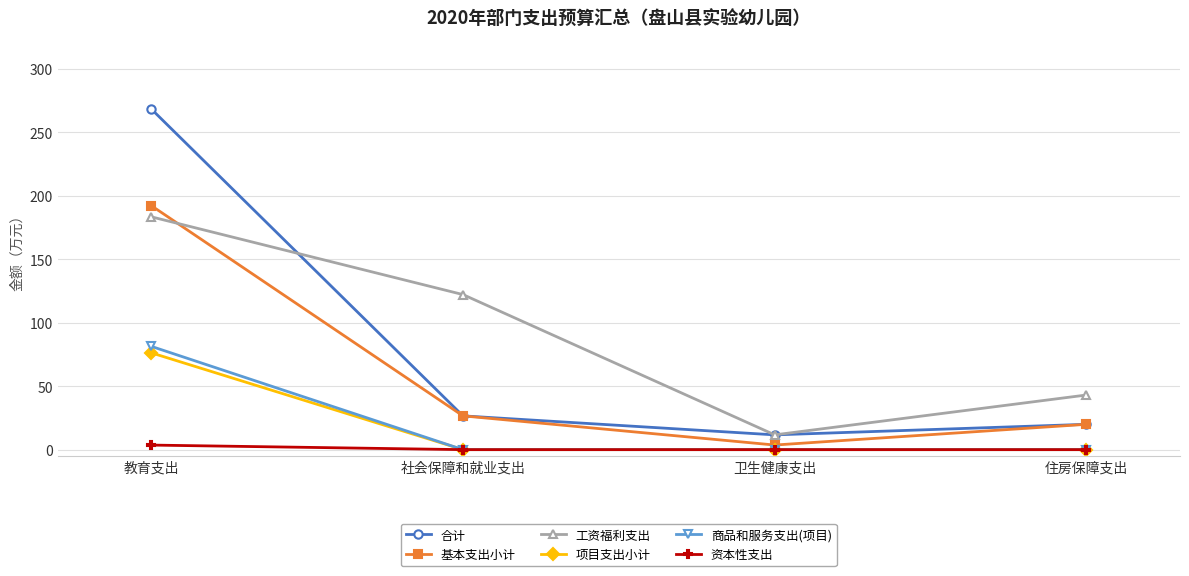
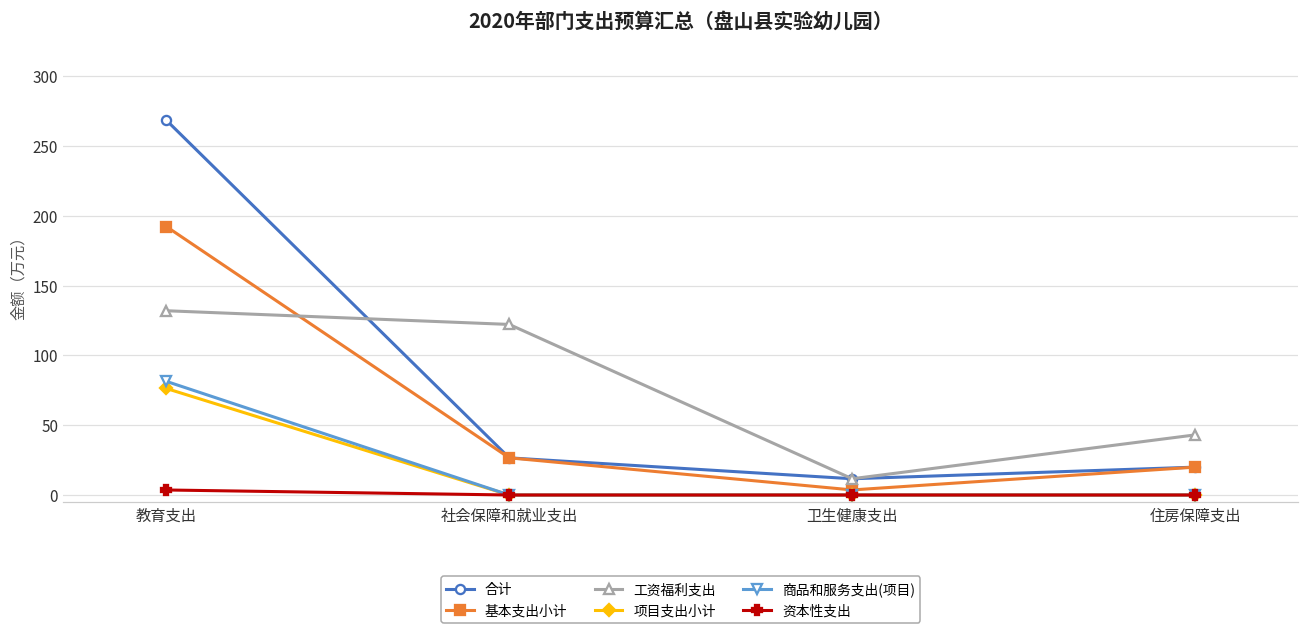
  {
    "基本支出小计": {
      "教育支出": 192,
      "卫生健康支出": 4
    },
    "工资福利支出": {
-     "教育支出": 183,
+     "教育支出": 132,
      "社会保障和就业支出": 122,
      "住房保障支出": 43
    },
    "项目支出小计": {
      "教育支出": 76
    },
    "资本性支出": {
      "教育支出": 4
    }
  }
